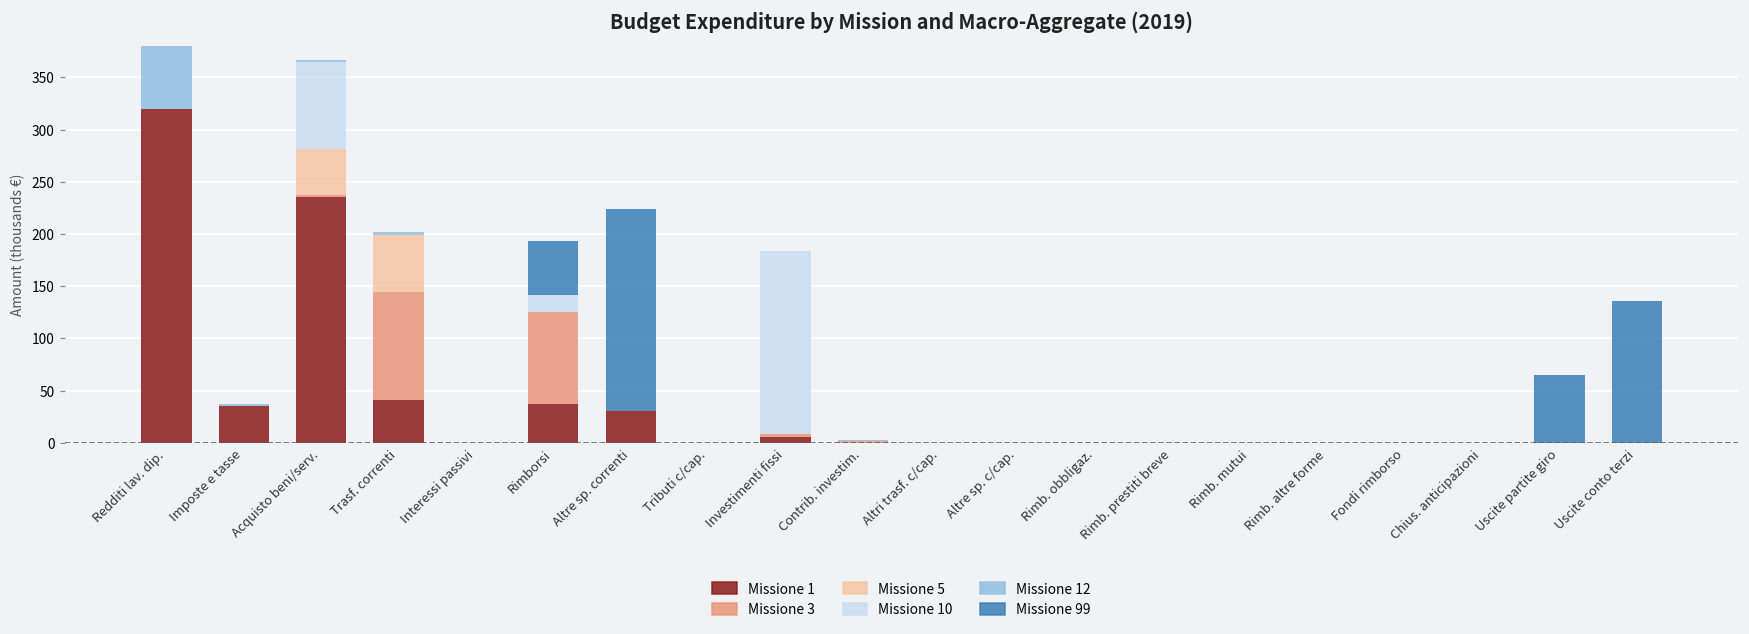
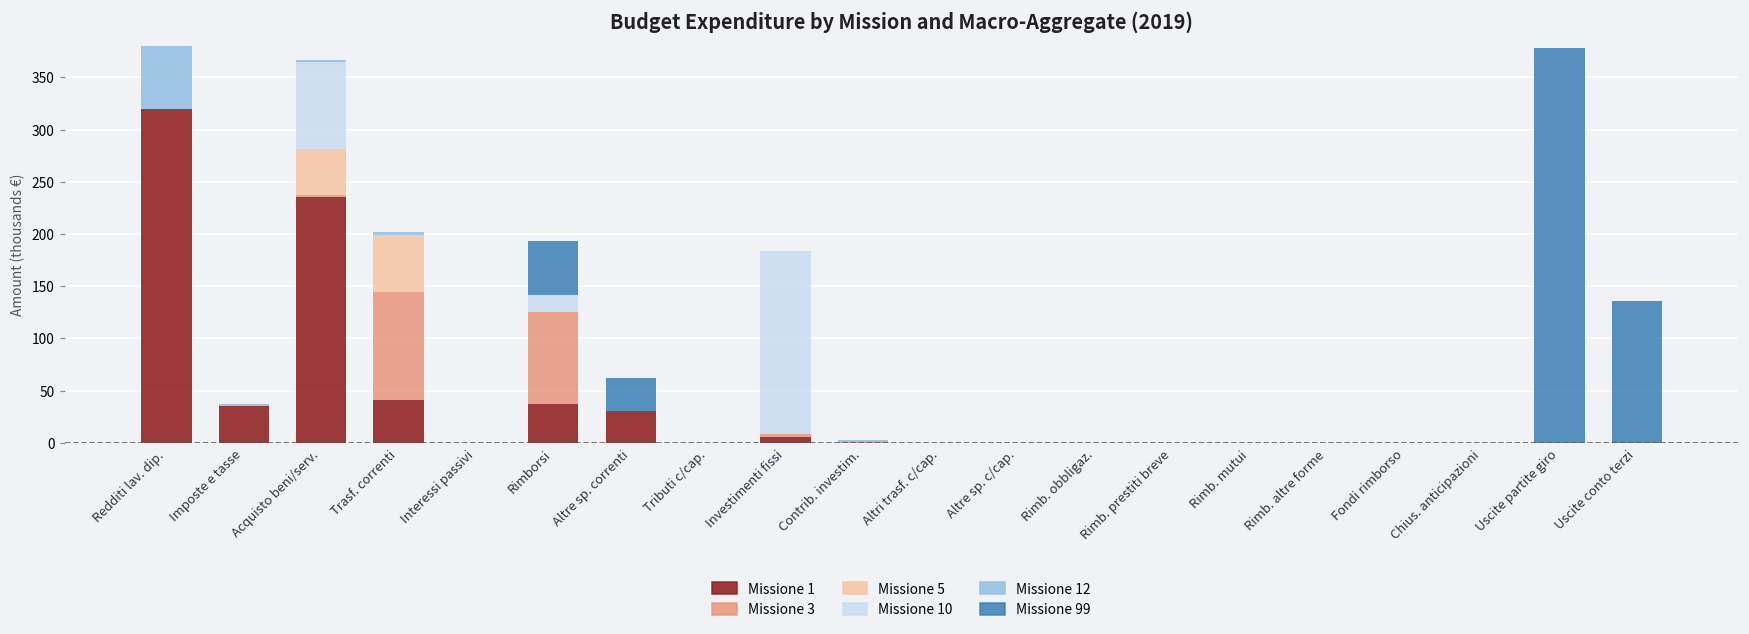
  {
    "Missione 3": {
      "Redditi lav. dip.": 0,
      "Imposte e tasse": 0,
      "Trasf. correnti": 100,
      "Interessi passivi": 0,
      "Rimborsi": 90,
      "Altre sp. correnti": 0,
      "Tributi c/cap.": 0,
      "Investimenti fissi": 0,
      "Altri trasf. c/cap.": 0,
      "Altre sp. c/cap.": 0,
      "Rimb. obbligaz.": 0,
      "Rimb. prestiti breve": 0,
      "Rimb. mutui": 0,
      "Rimb. altre forme": 0,
      "Fondi rimborso": 0,
      "Chius. anticipazioni": 0,
      "Uscite partite giro": 0,
      "Uscite conto terzi": 0
    },
    "Missione 5": {
      "Redditi lav. dip.": 0,
      "Imposte e tasse": 0,
      "Acquisto beni/serv.": 40,
      "Trasf. correnti": 50,
      "Interessi passivi": 0,
      "Rimborsi": 0,
      "Altre sp. correnti": 0,
      "Tributi c/cap.": 0,
      "Investimenti fissi": 0,
      "Contrib. investim.": 0,
      "Altri trasf. c/cap.": 0,
      "Altre sp. c/cap.": 0,
      "Rimb. obbligaz.": 0,
      "Rimb. prestiti breve": 0,
      "Rimb. mutui": 0,
      "Rimb. altre forme": 0,
      "Fondi rimborso": 0,
      "Chius. anticipazioni": 0,
      "Uscite partite giro": 0,
      "Uscite conto terzi": 0
    },
    "Missione 10": {
      "Redditi lav. dip.": 0,
      "Imposte e tasse": 0,
      "Acquisto beni/serv.": 80,
      "Trasf. correnti": 0,
      "Interessi passivi": 0,
      "Rimborsi": 20,
      "Altre sp. correnti": 0,
      "Tributi c/cap.": 0,
      "Investimenti fissi": 180,
      "Contrib. investim.": 0,
      "Altri trasf. c/cap.": 0,
      "Altre sp. c/cap.": 0,
      "Rimb. obbligaz.": 0,
      "Rimb. prestiti breve": 0,
      "Rimb. mutui": 0,
      "Rimb. altre forme": 0,
      "Fondi rimborso": 0,
      "Chius. anticipazioni": 0,
      "Uscite partite giro": 0,
      "Uscite conto terzi": 0
    },
    "Missione 12": {
      "Redditi lav. dip.": 60,
      "Trasf. correnti": 0,
      "Interessi passivi": 0,
      "Rimborsi": 0,
      "Altre sp. correnti": 0,
      "Tributi c/cap.": 0,
      "Investimenti fissi": 0,
      "Altri trasf. c/cap.": 0,
      "Altre sp. c/cap.": 0,
      "Rimb. obbligaz.": 0,
      "Rimb. prestiti breve": 0,
      "Rimb. mutui": 0,
      "Rimb. altre forme": 0,
      "Fondi rimborso": 0,
      "Chius. anticipazioni": 0,
      "Uscite partite giro": 0,
      "Uscite conto terzi": 0
    },
    "Missione 99": {
      "Redditi lav. dip.": 0,
      "Imposte e tasse": 0,
      "Acquisto beni/serv.": 0,
      "Trasf. correnti": 0,
      "Interessi passivi": 0,
      "Rimborsi": 50,
-     "Altre sp. correnti": 190,
+     "Altre sp. correnti": 30,
      "Tributi c/cap.": 0,
      "Investimenti fissi": 0,
      "Contrib. investim.": 0,
      "Altri trasf. c/cap.": 0,
      "Altre sp. c/cap.": 0,
      "Rimb. obbligaz.": 0,
      "Rimb. prestiti breve": 0,
      "Rimb. mutui": 0,
      "Rimb. altre forme": 0,
      "Fondi rimborso": 0,
      "Chius. anticipazioni": 0,
-     "Uscite partite giro": 60,
+     "Uscite partite giro": 380,
      "Uscite conto terzi": 140
    }
  }
